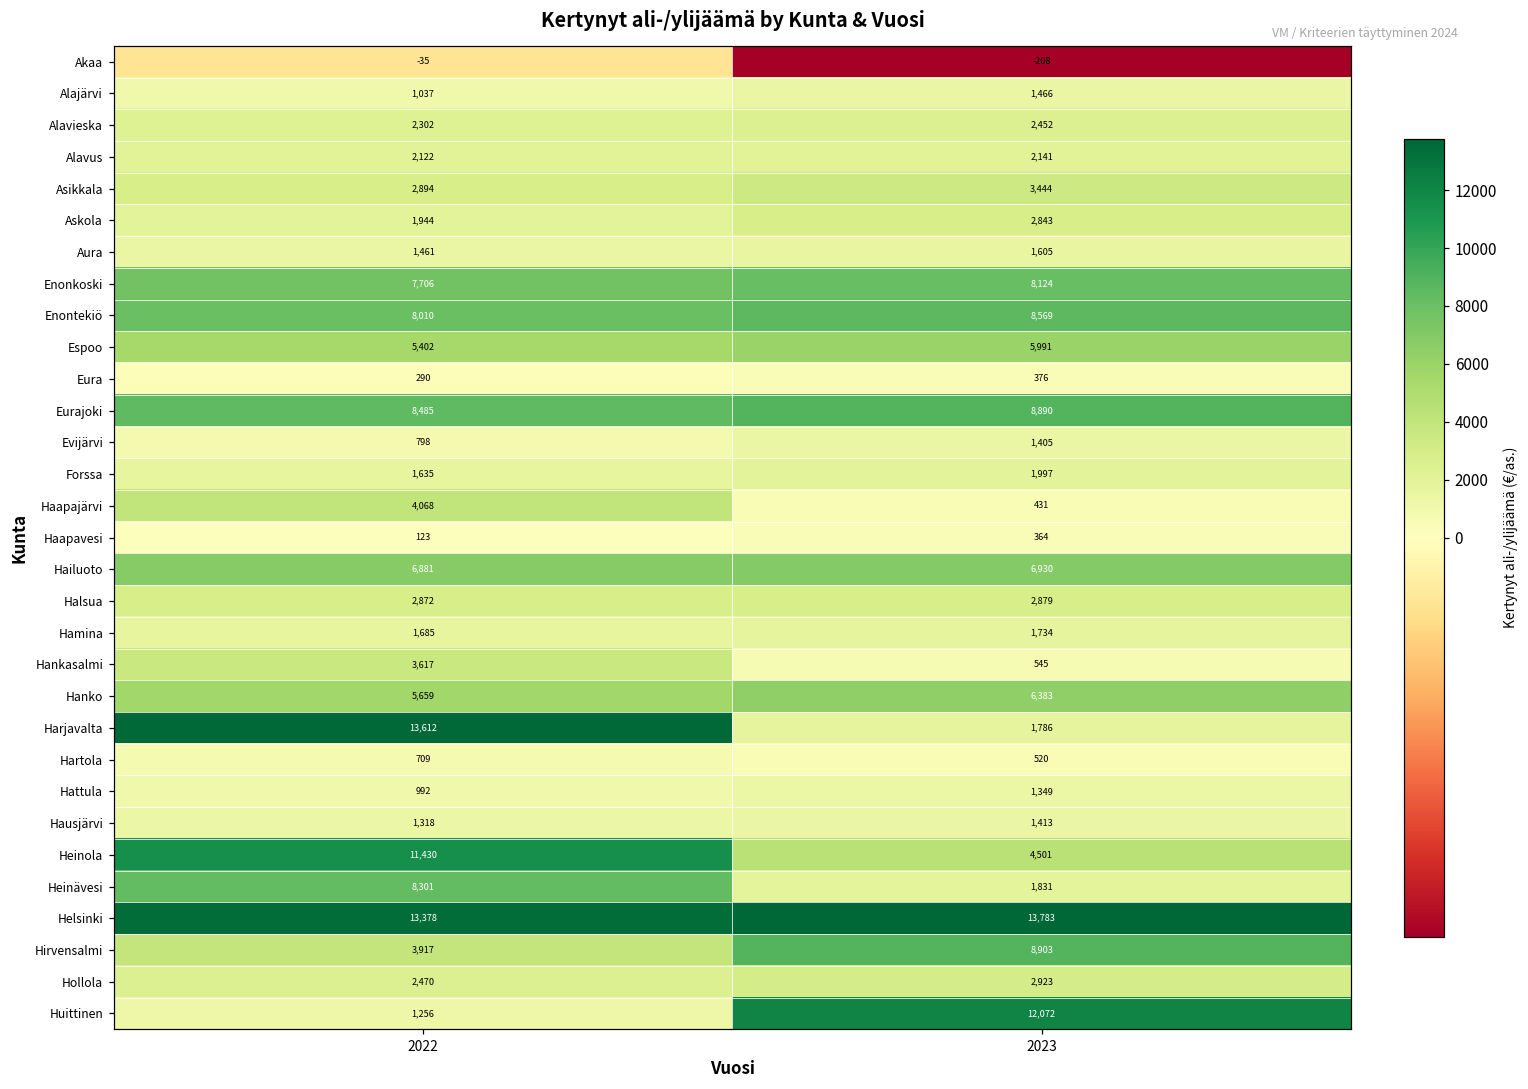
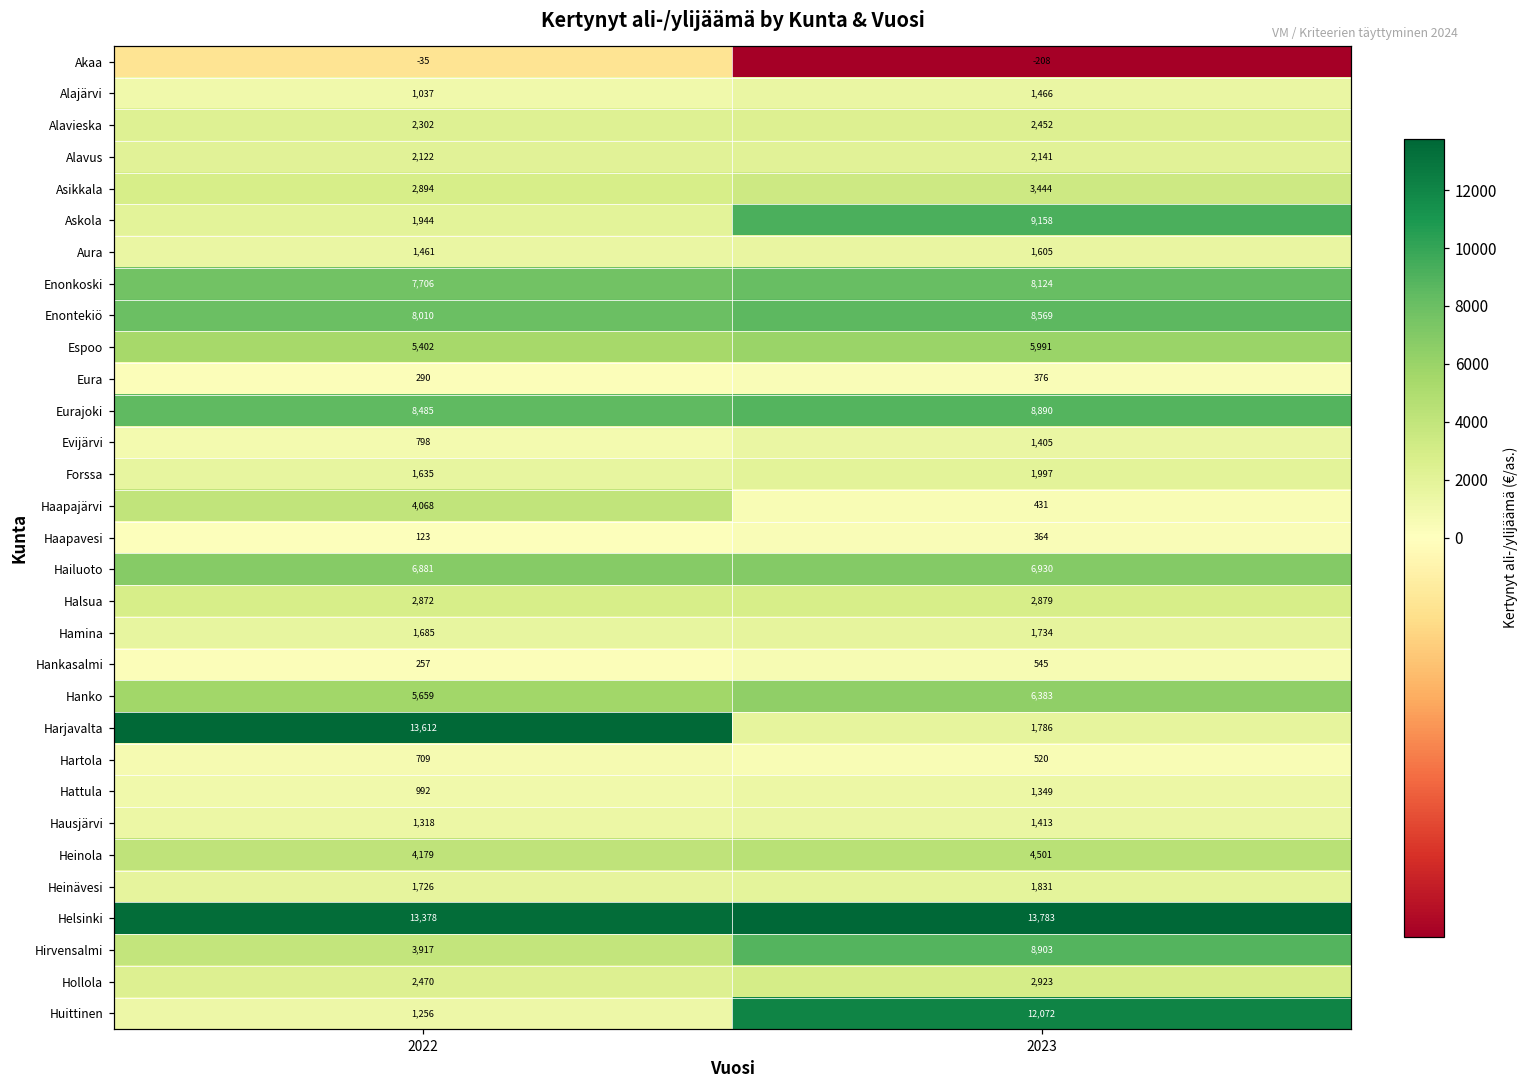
  {
    "Akaa": {
      "2022": "-35",
      "2023": "-208"
    },
    "Alajärvi": {
      "2022": "1,037",
      "2023": "1,466"
    },
    "Alavieska": {
      "2022": "2,302",
      "2023": "2,452"
    },
    "Alavus": {
      "2022": "2,122",
      "2023": "2,141"
    },
    "Asikkala": {
      "2022": "2,894",
      "2023": "3,444"
    },
    "Askola": {
      "2022": "1,944",
-     "2023": "2,843"
+     "2023": "9,158"
    },
    "Aura": {
      "2022": "1,461",
      "2023": "1,605"
    },
    "Enonkoski": {
      "2022": "7,706",
      "2023": "8,124"
    },
    "Enontekiö": {
      "2022": "8,010",
      "2023": "8,569"
    },
    "Espoo": {
      "2022": "5,402",
      "2023": "5,991"
    },
    "Eura": {
      "2022": "290",
      "2023": "376"
    },
    "Eurajoki": {
      "2022": "8,485",
      "2023": "8,890"
    },
    "Evijärvi": {
      "2022": "798",
      "2023": "1,405"
    },
    "Forssa": {
      "2022": "1,635",
      "2023": "1,997"
    },
    "Haapajärvi": {
      "2022": "4,068",
      "2023": "431"
    },
    "Haapavesi": {
      "2022": "123",
      "2023": "364"
    },
    "Hailuoto": {
      "2022": "6,881",
      "2023": "6,930"
    },
    "Halsua": {
      "2022": "2,872",
      "2023": "2,879"
    },
    "Hamina": {
      "2022": "1,685",
      "2023": "1,734"
    },
    "Hankasalmi": {
-     "2022": "3,617",
+     "2022": "257",
      "2023": "545"
    },
    "Hanko": {
      "2022": "5,659",
      "2023": "6,383"
    },
    "Harjavalta": {
      "2022": "13,612",
      "2023": "1,786"
    },
    "Hartola": {
      "2022": "709",
      "2023": "520"
    },
    "Hattula": {
      "2022": "992",
      "2023": "1,349"
    },
    "Hausjärvi": {
      "2022": "1,318",
      "2023": "1,413"
    },
    "Heinola": {
-     "2022": "11,430",
+     "2022": "4,179",
      "2023": "4,501"
    },
    "Heinävesi": {
-     "2022": "8,301",
+     "2022": "1,726",
      "2023": "1,831"
    },
    "Helsinki": {
      "2022": "13,378",
      "2023": "13,783"
    },
    "Hirvensalmi": {
      "2022": "3,917",
      "2023": "8,903"
    },
    "Hollola": {
      "2022": "2,470",
      "2023": "2,923"
    },
    "Huittinen": {
      "2022": "1,256",
      "2023": "12,072"
    }
  }
